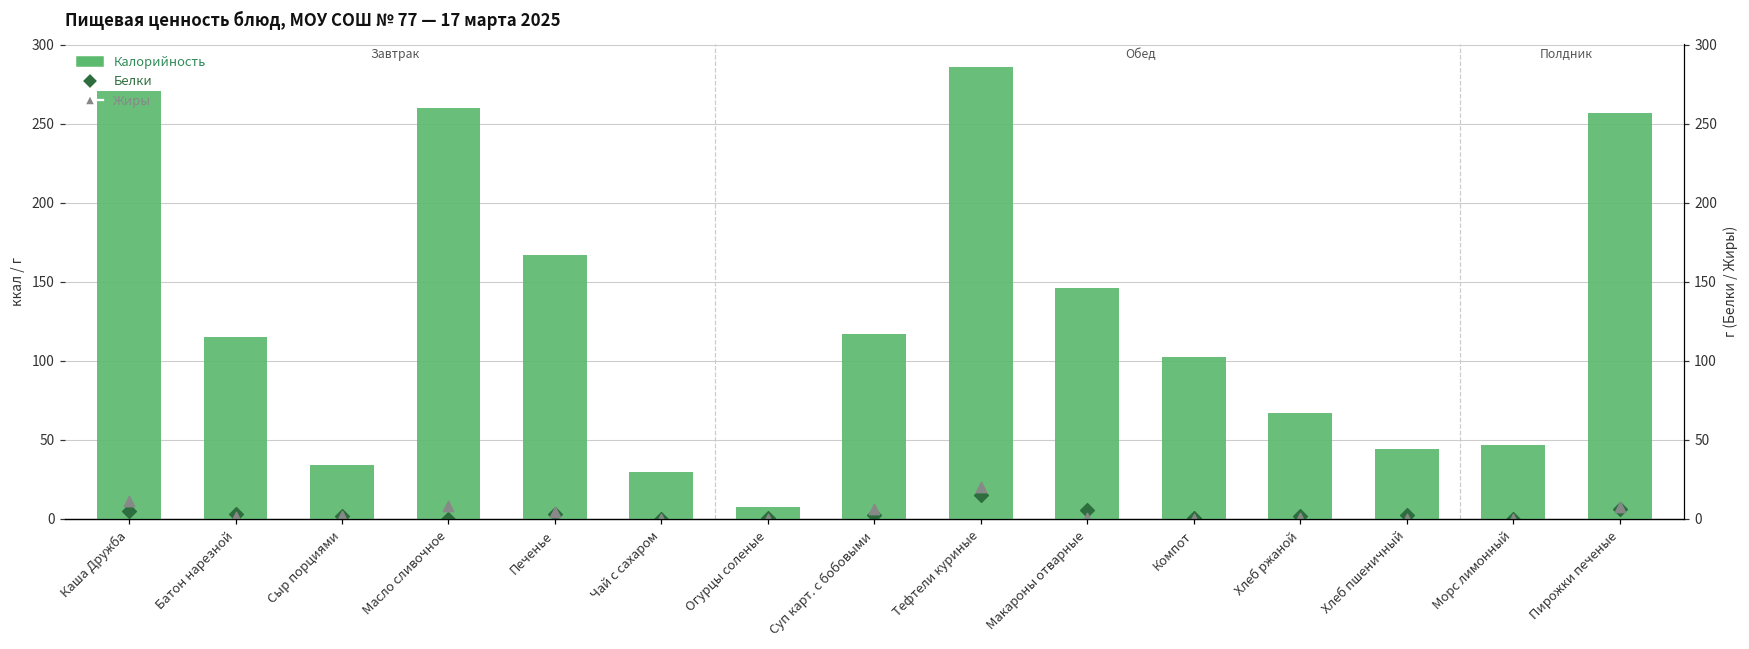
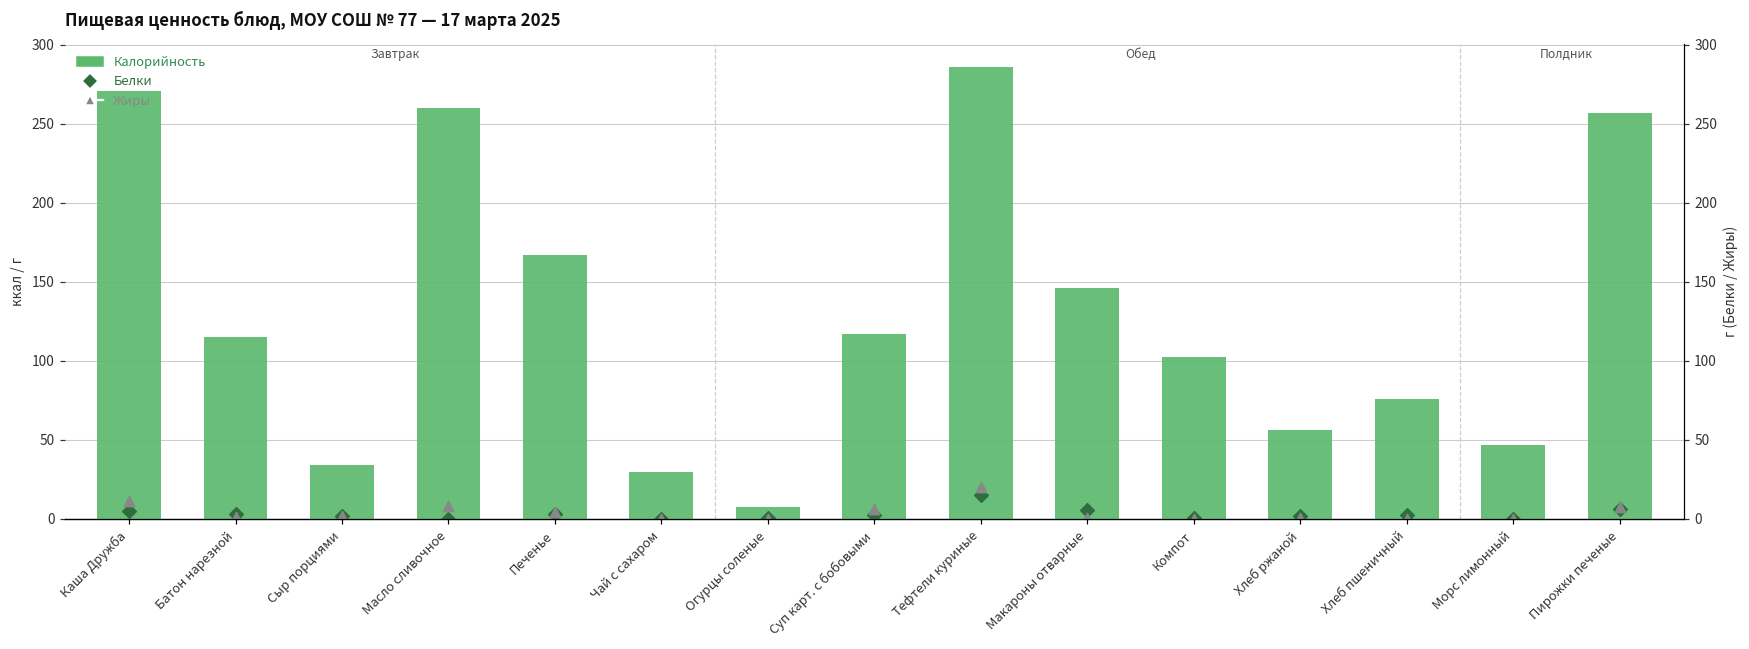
  {
    "Калорийность": {
      "Каша Дружба": 271,
      "Батон нарезной": 115,
      "Сыр порциями": 34,
      "Масло сливочное": 260,
      "Печенье": 167,
      "Чай с сахаром": 30,
      "Огурцы соленые": 8,
      "Суп карт. с бобовыми": 117,
      "Тефтели куриные": 286,
      "Макароны отварные": 146,
      "Компот": 102,
-     "Хлеб ржаной": 67,
-     "Хлеб пшеничный": 44,
+     "Хлеб ржаной": 56,
+     "Хлеб пшеничный": 76,
      "Морс лимонный": 47,
      "Пирожки печеные": 257
    }
  }
